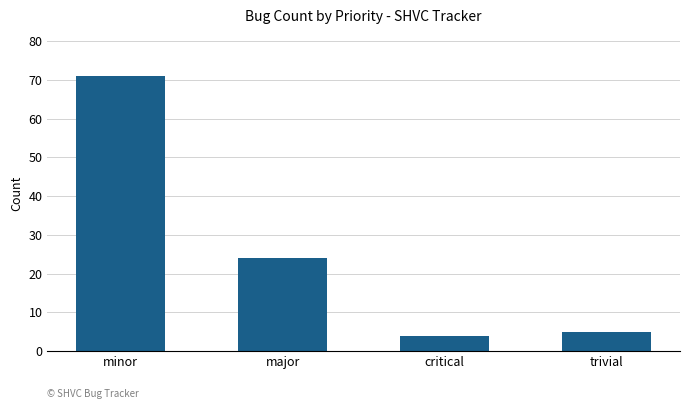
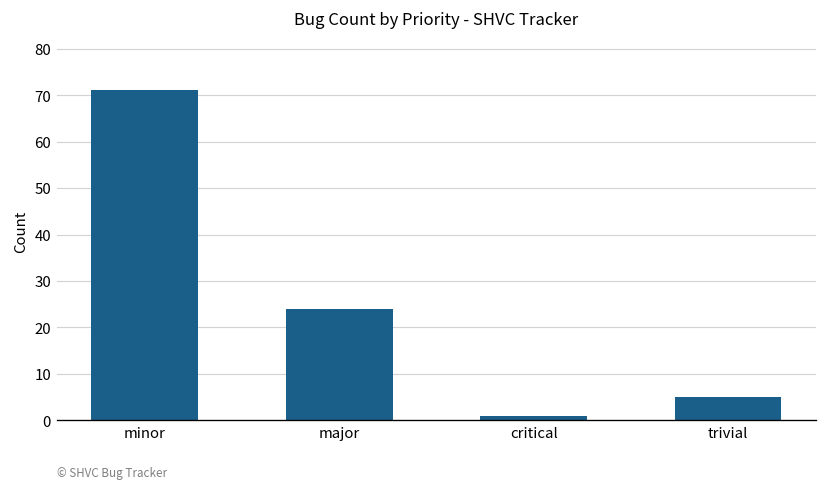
  {
    "minor": 71,
    "major": 24,
-   "critical": 4,
+   "critical": 1,
    "trivial": 5
  }
